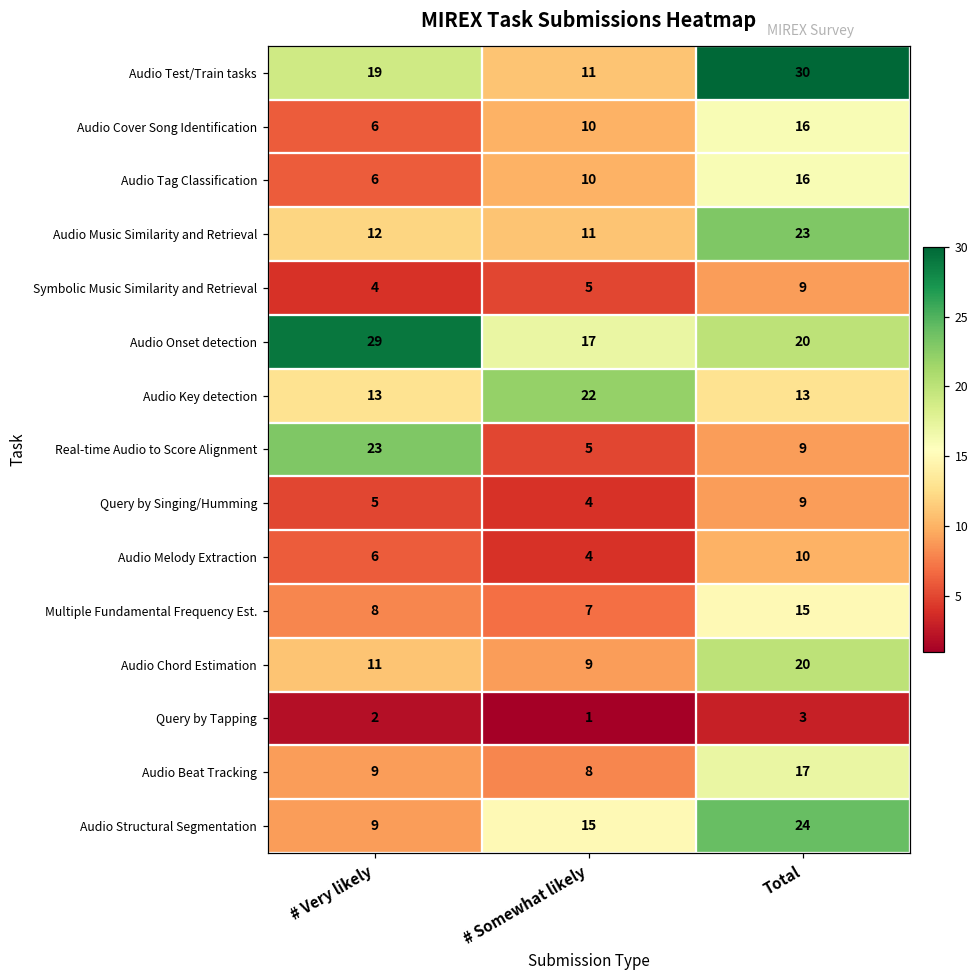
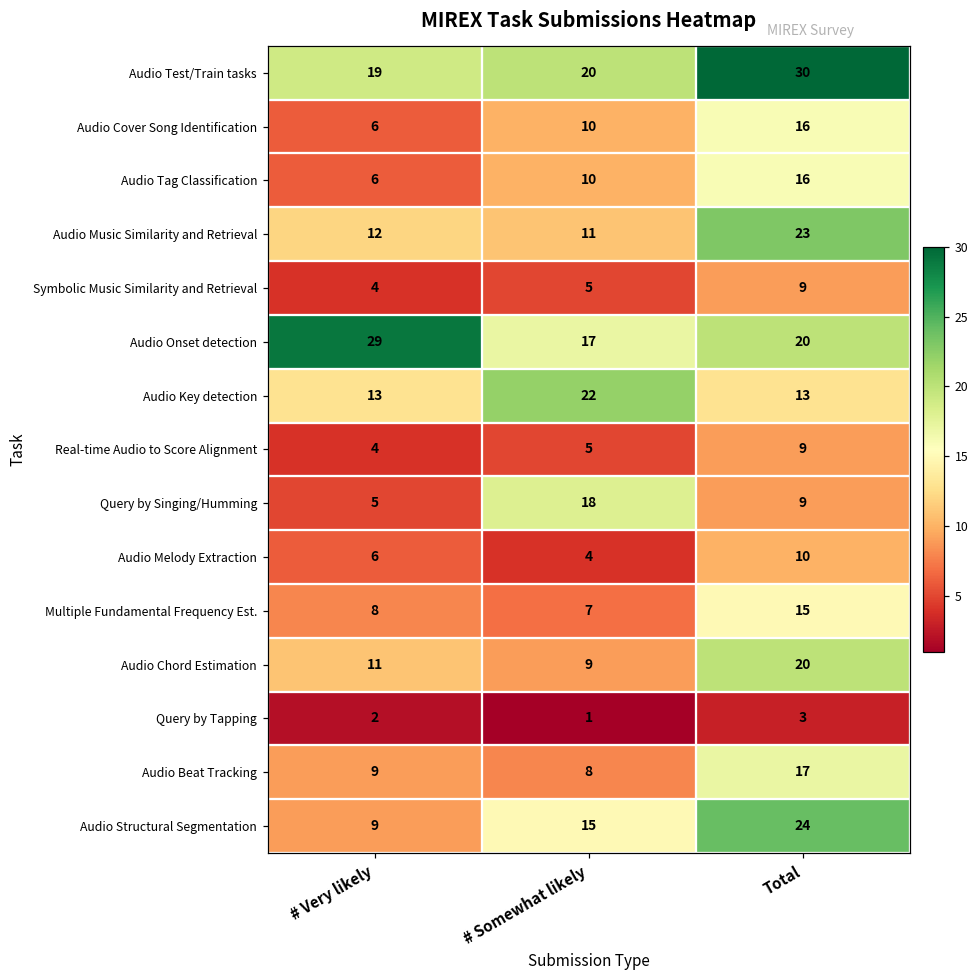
  {
    "Audio Test/Train tasks": {
      "# Very likely": 19,
-     "# Somewhat likely": 11,
+     "# Somewhat likely": 20,
      "Total": 30
    },
    "Audio Cover Song Identification": {
      "# Very likely": 6,
      "# Somewhat likely": 10,
      "Total": 16
    },
    "Audio Tag Classification": {
      "# Very likely": 6,
      "# Somewhat likely": 10,
      "Total": 16
    },
    "Audio Music Similarity and Retrieval": {
      "# Very likely": 12,
      "# Somewhat likely": 11,
      "Total": 23
    },
    "Symbolic Music Similarity and Retrieval": {
      "# Very likely": 4,
      "# Somewhat likely": 5,
      "Total": 9
    },
    "Audio Onset detection": {
      "# Very likely": 29,
      "# Somewhat likely": 17,
      "Total": 20
    },
    "Audio Key detection": {
      "# Very likely": 13,
      "# Somewhat likely": 22,
      "Total": 13
    },
    "Real-time Audio to Score Alignment": {
-     "# Very likely": 23,
+     "# Very likely": 4,
      "# Somewhat likely": 5,
      "Total": 9
    },
    "Query by Singing/Humming": {
      "# Very likely": 5,
-     "# Somewhat likely": 4,
+     "# Somewhat likely": 18,
      "Total": 9
    },
    "Audio Melody Extraction": {
      "# Very likely": 6,
      "# Somewhat likely": 4,
      "Total": 10
    },
    "Multiple Fundamental Frequency Est.": {
      "# Very likely": 8,
      "# Somewhat likely": 7,
      "Total": 15
    },
    "Audio Chord Estimation": {
      "# Very likely": 11,
      "# Somewhat likely": 9,
      "Total": 20
    },
    "Query by Tapping": {
      "# Very likely": 2,
      "# Somewhat likely": 1,
      "Total": 3
    },
    "Audio Beat Tracking": {
      "# Very likely": 9,
      "# Somewhat likely": 8,
      "Total": 17
    },
    "Audio Structural Segmentation": {
      "# Very likely": 9,
      "# Somewhat likely": 15,
      "Total": 24
    }
  }
